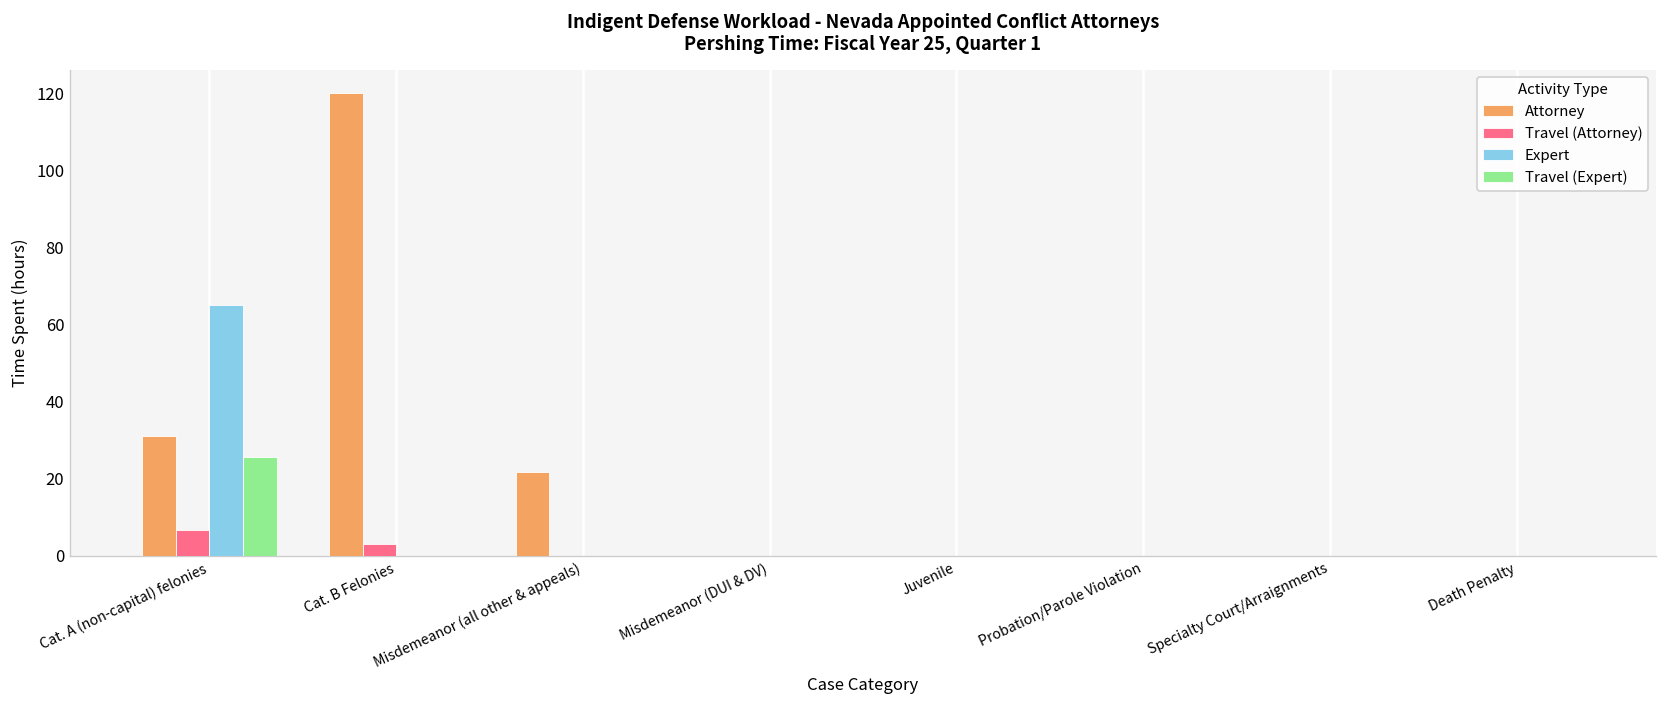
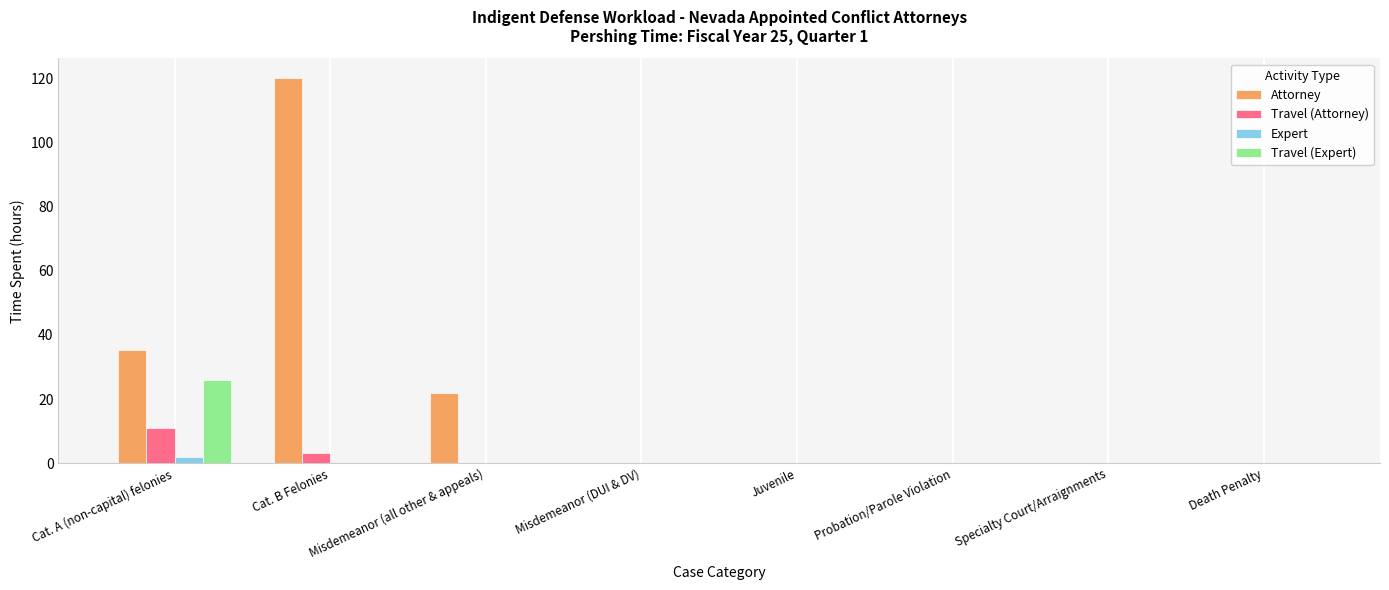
  {
    "Attorney": {
-     "Cat. A (non-capital) felonies": 31,
+     "Cat. A (non-capital) felonies": 35,
      "Cat. B Felonies": 120,
      "Misdemeanor (all other & appeals)": 22,
      "Misdemeanor (DUI & DV)": 0,
      "Juvenile": 0,
      "Probation/Parole Violation": 0,
      "Specialty Court/Arraignments": 0,
      "Death Penalty": 0
    },
    "Travel (Attorney)": {
-     "Cat. A (non-capital) felonies": 7,
+     "Cat. A (non-capital) felonies": 11,
      "Cat. B Felonies": 3,
      "Misdemeanor (all other & appeals)": 0,
      "Misdemeanor (DUI & DV)": 0,
      "Juvenile": 0,
      "Probation/Parole Violation": 0,
      "Specialty Court/Arraignments": 0,
      "Death Penalty": 0
    },
    "Expert": {
-     "Cat. A (non-capital) felonies": 65,
+     "Cat. A (non-capital) felonies": 2,
      "Cat. B Felonies": 0,
      "Misdemeanor (all other & appeals)": 0,
      "Misdemeanor (DUI & DV)": 0,
      "Juvenile": 0,
      "Probation/Parole Violation": 0,
      "Specialty Court/Arraignments": 0,
      "Death Penalty": 0
    },
    "Travel (Expert)": {
      "Cat. A (non-capital) felonies": 26,
      "Cat. B Felonies": 0,
      "Misdemeanor (all other & appeals)": 0,
      "Misdemeanor (DUI & DV)": 0,
      "Juvenile": 0,
      "Probation/Parole Violation": 0,
      "Specialty Court/Arraignments": 0,
      "Death Penalty": 0
    }
  }
